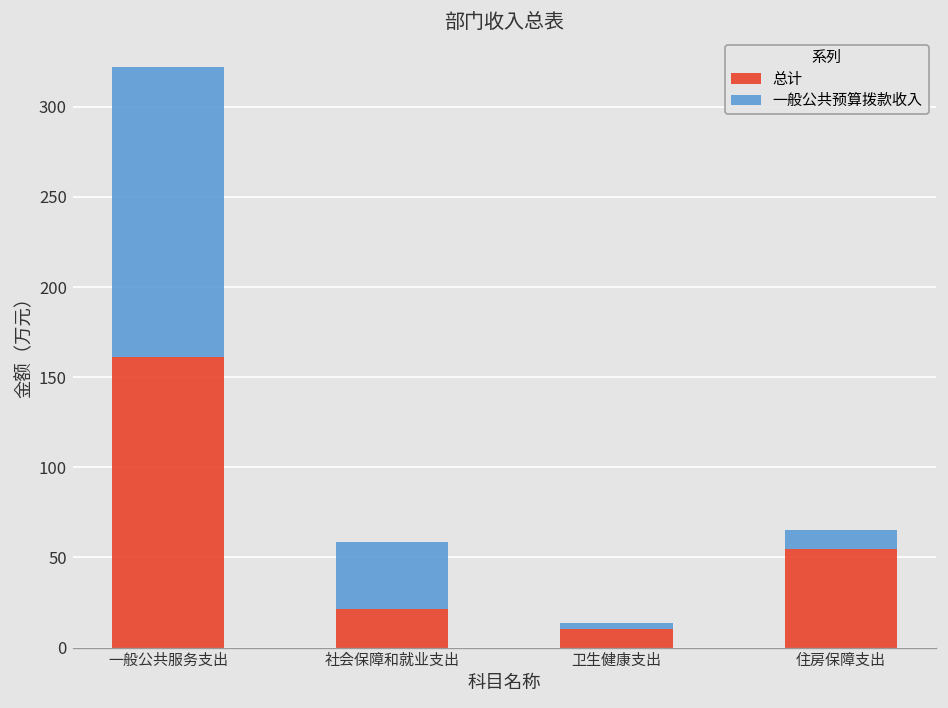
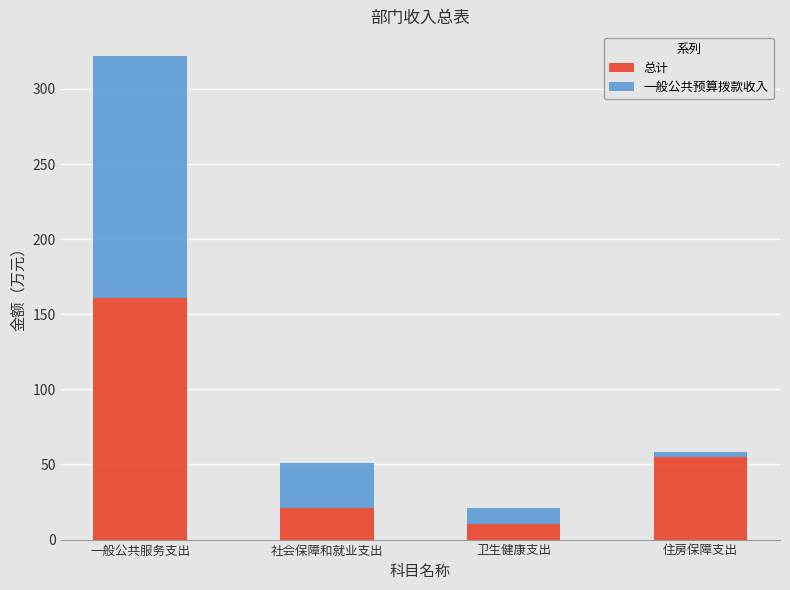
  {
    "总计": {
      "一般公共服务支出": 161,
      "社会保障和就业支出": 21,
      "卫生健康支出": 10,
      "住房保障支出": 55
    },
    "一般公共预算拨款收入": {
      "一般公共服务支出": 161,
-     "社会保障和就业支出": 37,
-     "卫生健康支出": 3,
-     "住房保障支出": 10
+     "社会保障和就业支出": 30,
+     "卫生健康支出": 10,
+     "住房保障支出": 4
    }
  }
